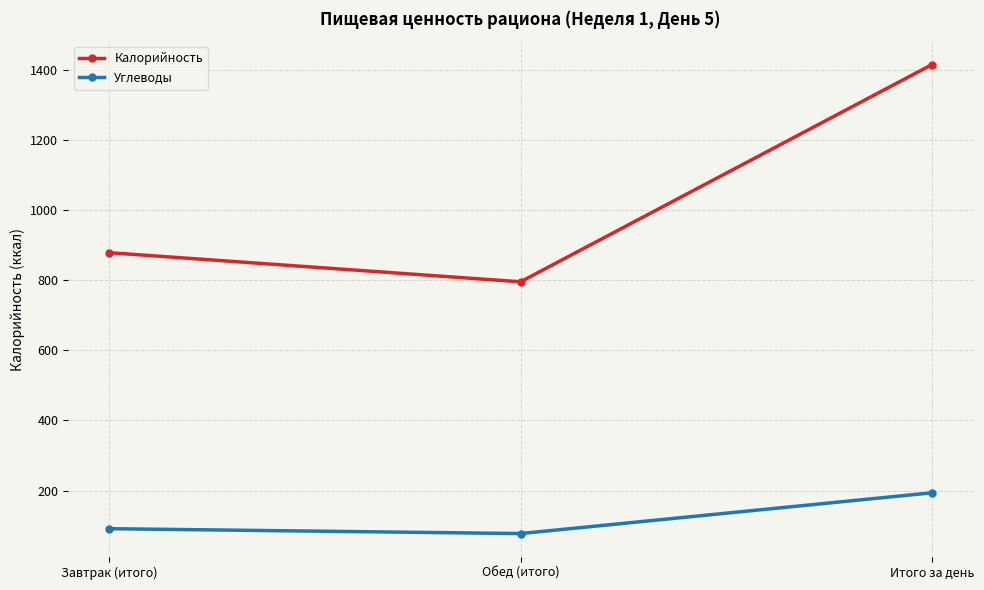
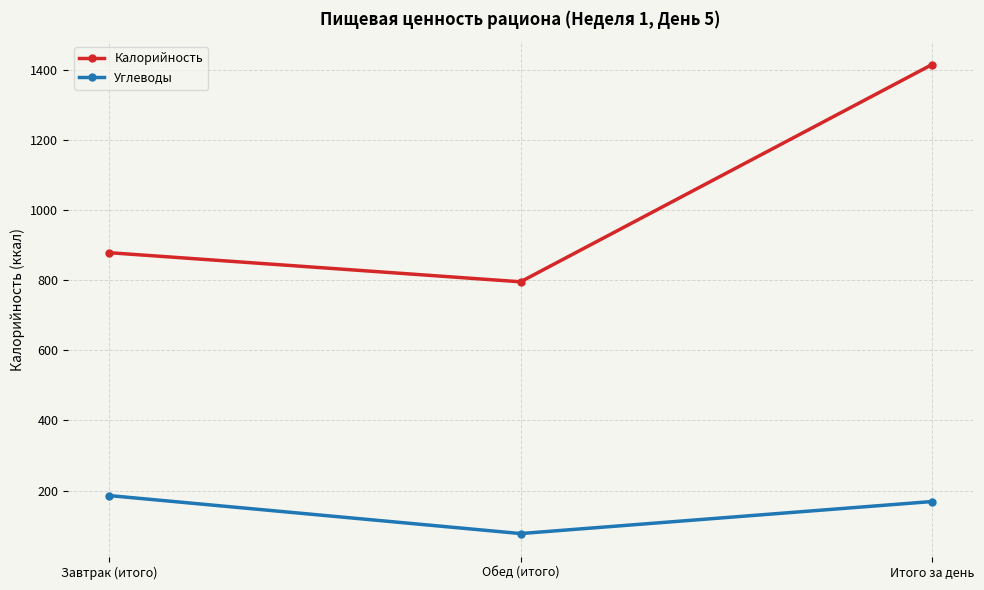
  {
    "Калорийность": {
      "Завтрак (итого)": 880,
      "Обед (итого)": 800,
      "Итого за день": 1410
    },
    "Углеводы": {
-     "Завтрак (итого)": 90,
+     "Завтрак (итого)": 190,
      "Обед (итого)": 80,
-     "Итого за день": 190
+     "Итого за день": 170
    }
  }
